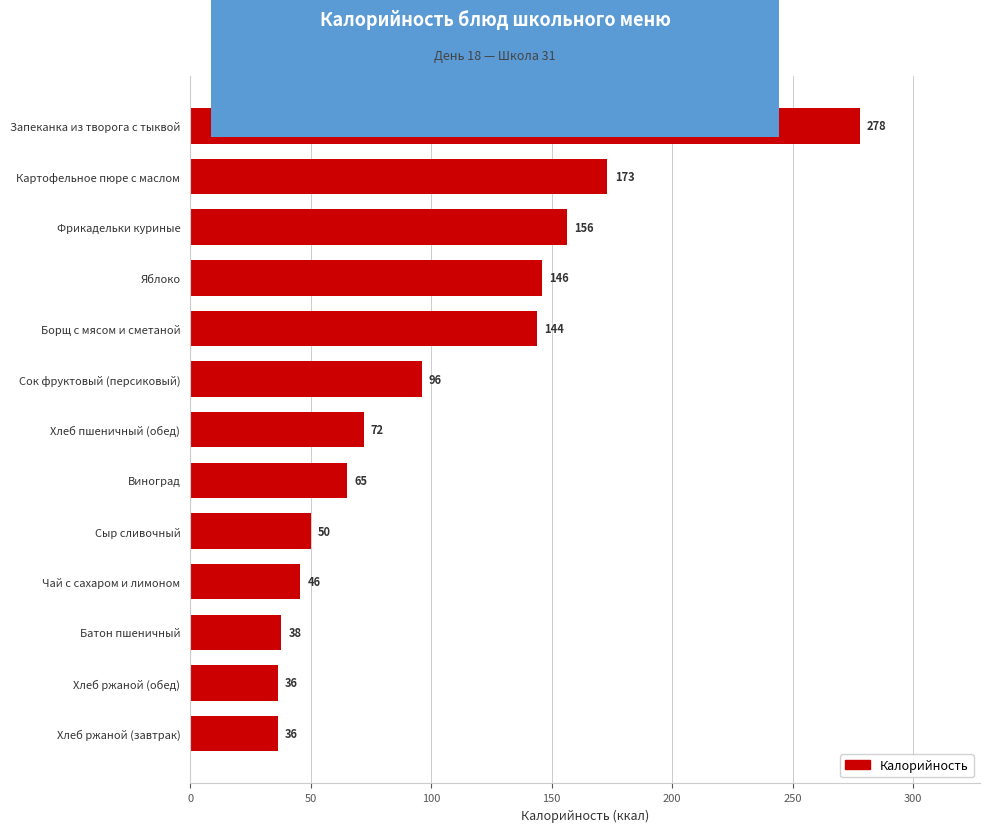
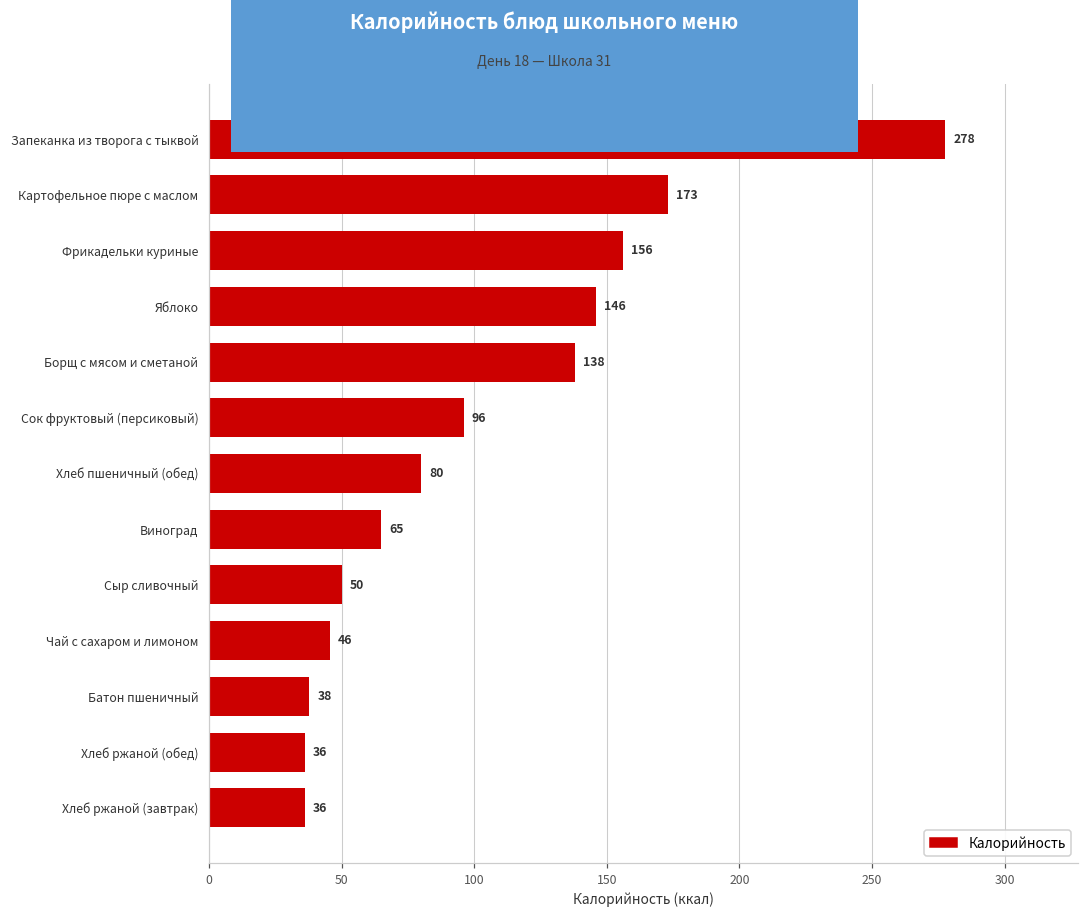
  {
    "Запеканка из творога с тыквой": 278,
    "Картофельное пюре с маслом": 173,
    "Фрикадельки куриные": 156,
    "Яблоко": 146,
-   "Борщ с мясом и сметаной": 144,
+   "Борщ с мясом и сметаной": 138,
    "Сок фруктовый (персиковый)": 96,
-   "Хлеб пшеничный (обед)": 72,
+   "Хлеб пшеничный (обед)": 80,
    "Виноград": 65,
    "Сыр сливочный": 50,
    "Чай с сахаром и лимоном": 46,
    "Батон пшеничный": 38,
    "Хлеб ржаной (обед)": 36,
    "Хлеб ржаной (завтрак)": 36
  }
